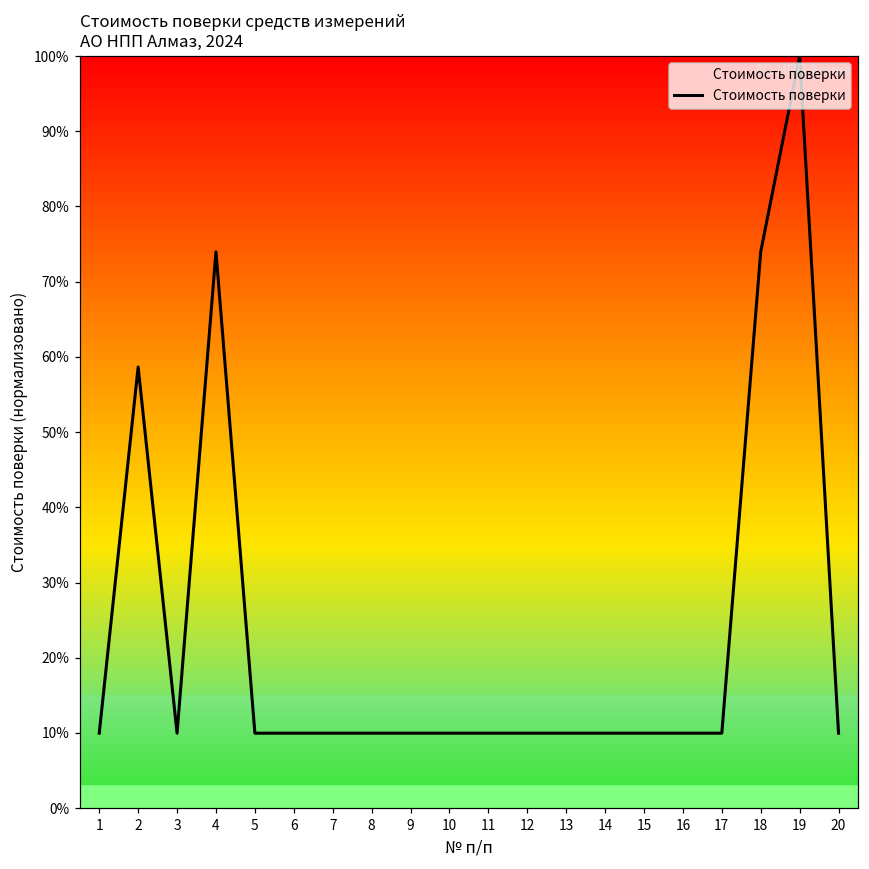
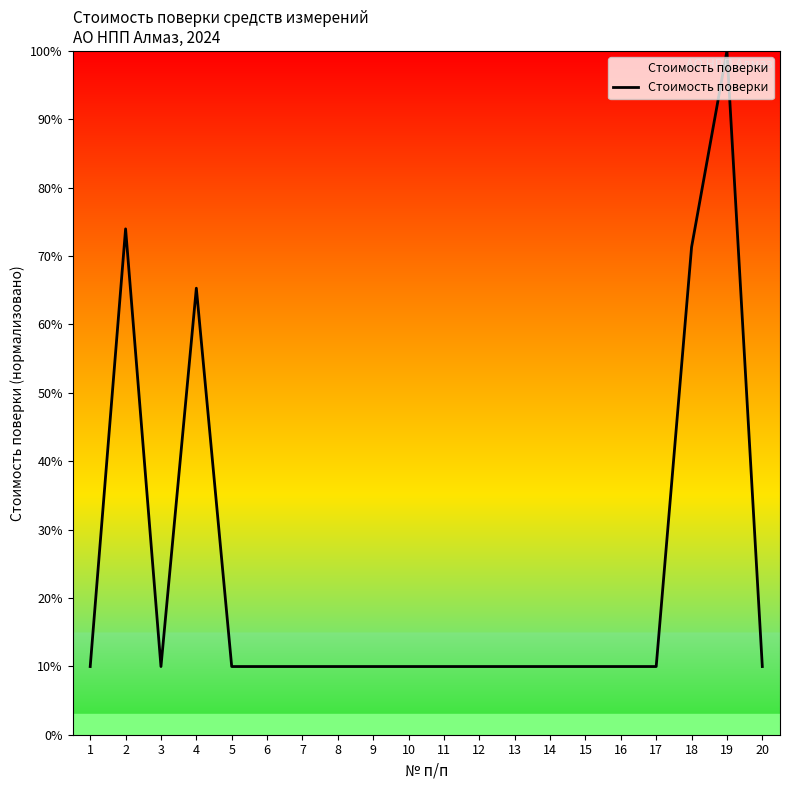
  {
    "1": "10%",
-   "2": "59%",
+   "2": "74%",
    "3": "10%",
-   "4": "74%",
+   "4": "65%",
    "5": "10%",
    "6": "10%",
    "7": "10%",
    "8": "10%",
    "9": "10%",
    "10": "10%",
    "11": "10%",
    "12": "10%",
    "13": "10%",
    "14": "10%",
    "15": "10%",
    "16": "10%",
    "17": "10%",
-   "18": "74%",
+   "18": "71%",
    "19": "100%",
    "20": "10%"
  }
